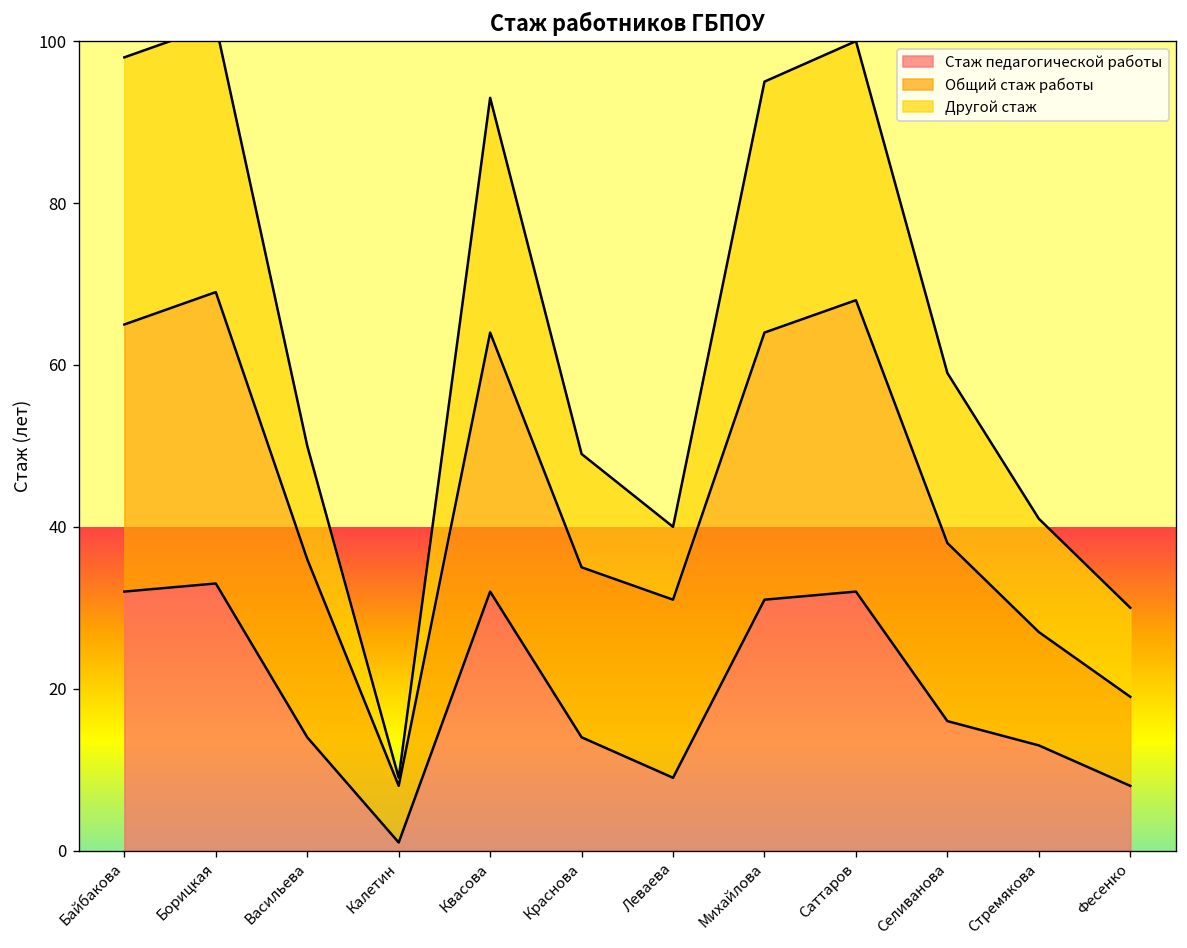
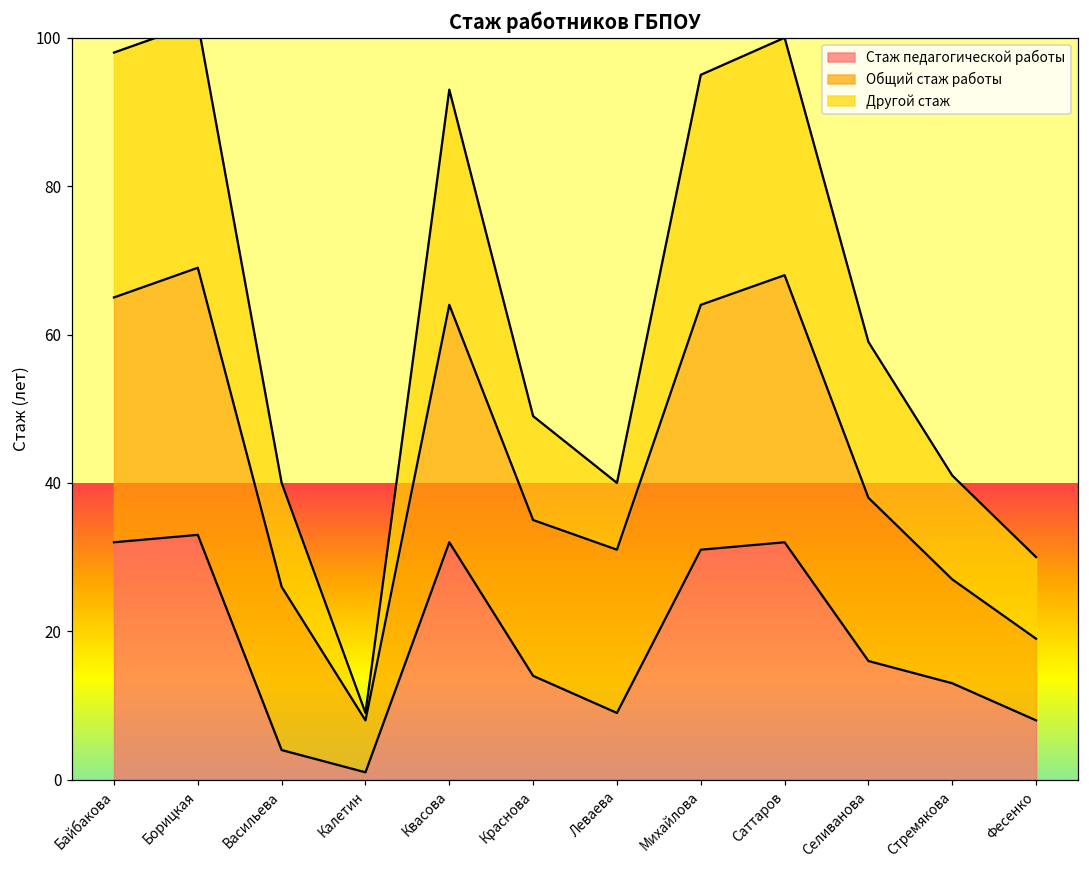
  {
    "Стаж педагогической работы": {
      "Байбакова": 32,
      "Борицкая": 33,
-     "Васильева": 14,
+     "Васильева": 4,
      "Калетин": 1,
      "Квасова": 32,
      "Краснова": 14,
      "Леваева": 9,
      "Михайлова": 31,
      "Саттаров": 32,
      "Селиванова": 16,
      "Стремякова": 13,
      "Фесенко": 8
    }
  }
